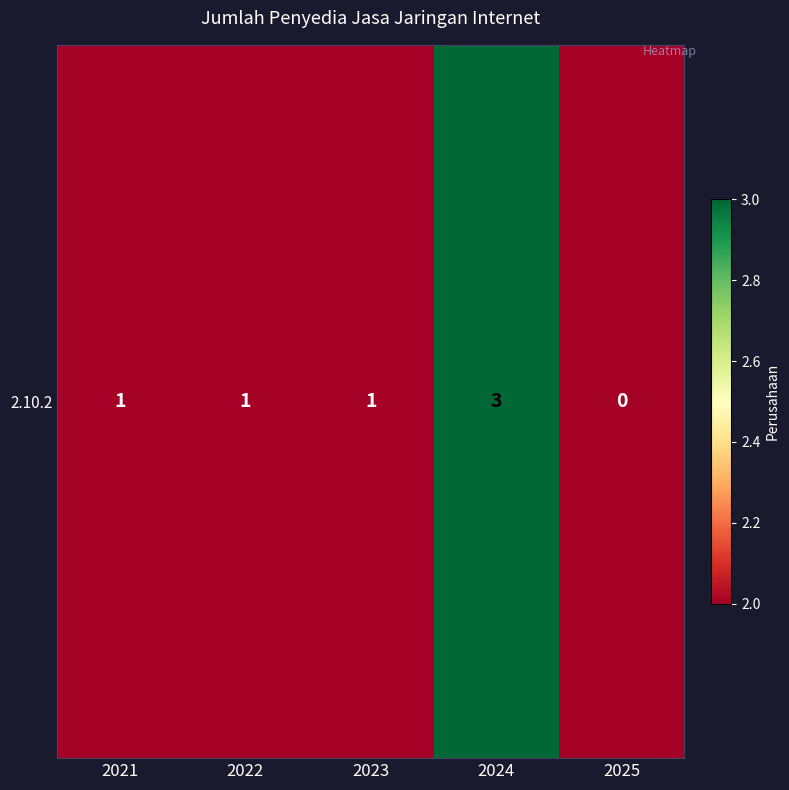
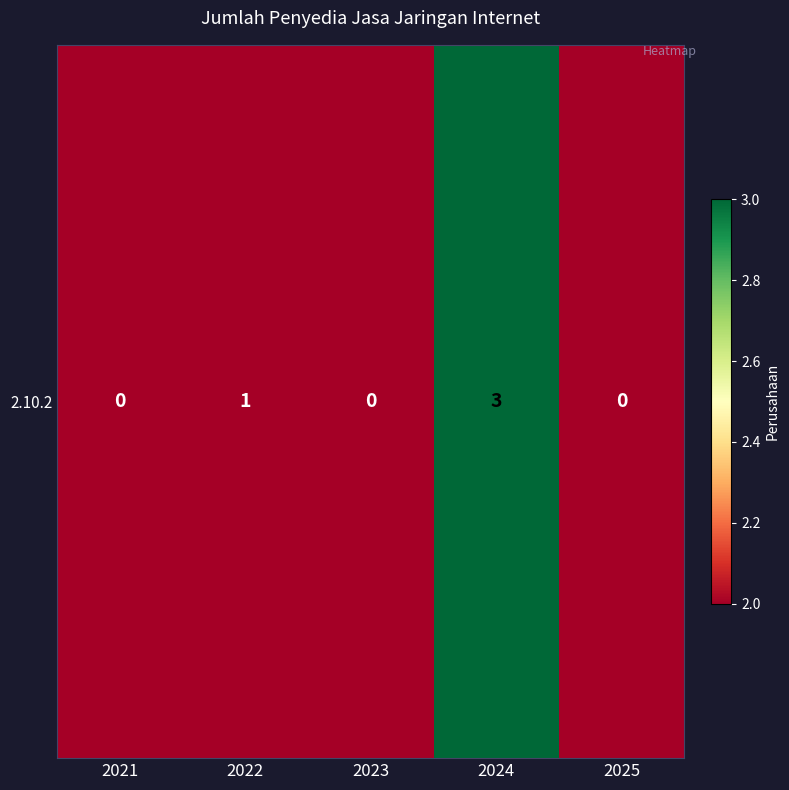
  {
    "2.10.2": {
-     "2021": 1,
+     "2021": 0,
      "2022": 1,
-     "2023": 1,
+     "2023": 0,
      "2024": 3
    }
  }
